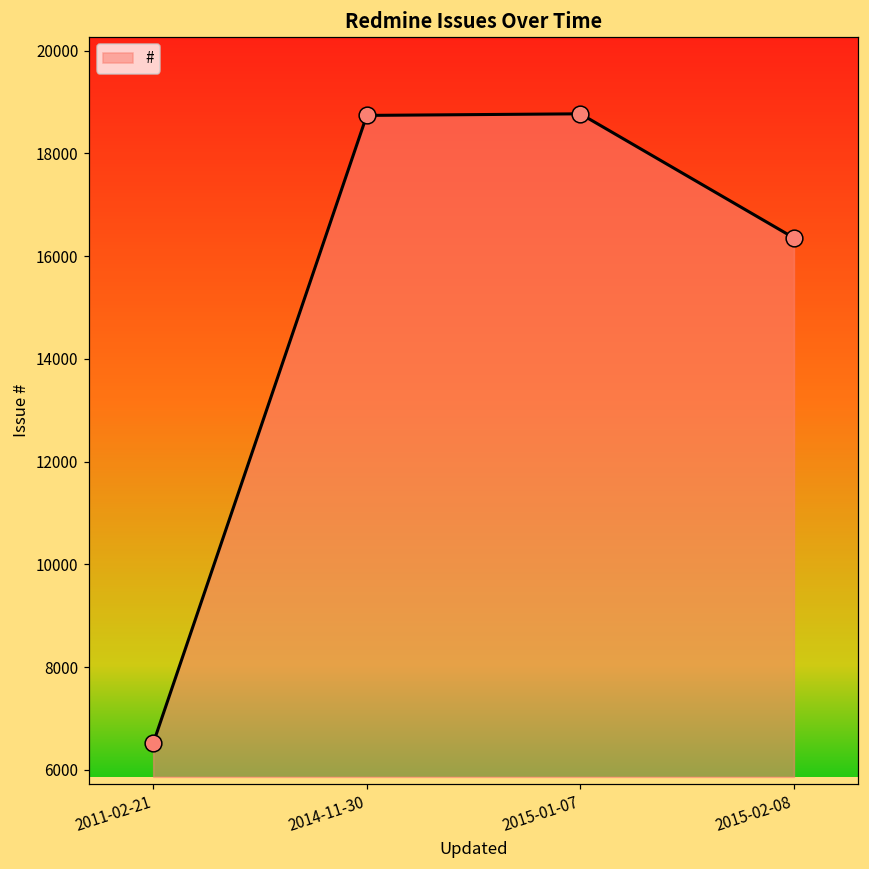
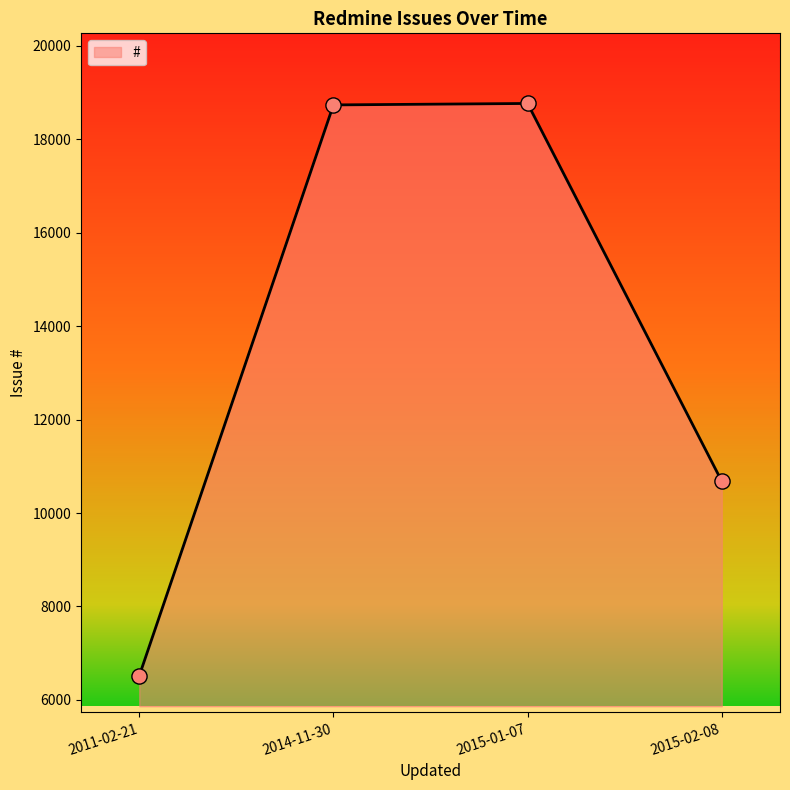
  {
    "2011-02-21": 6500,
    "2014-11-30": 18700,
    "2015-01-07": 18800,
-   "2015-02-08": 16400
+   "2015-02-08": 10700
  }
